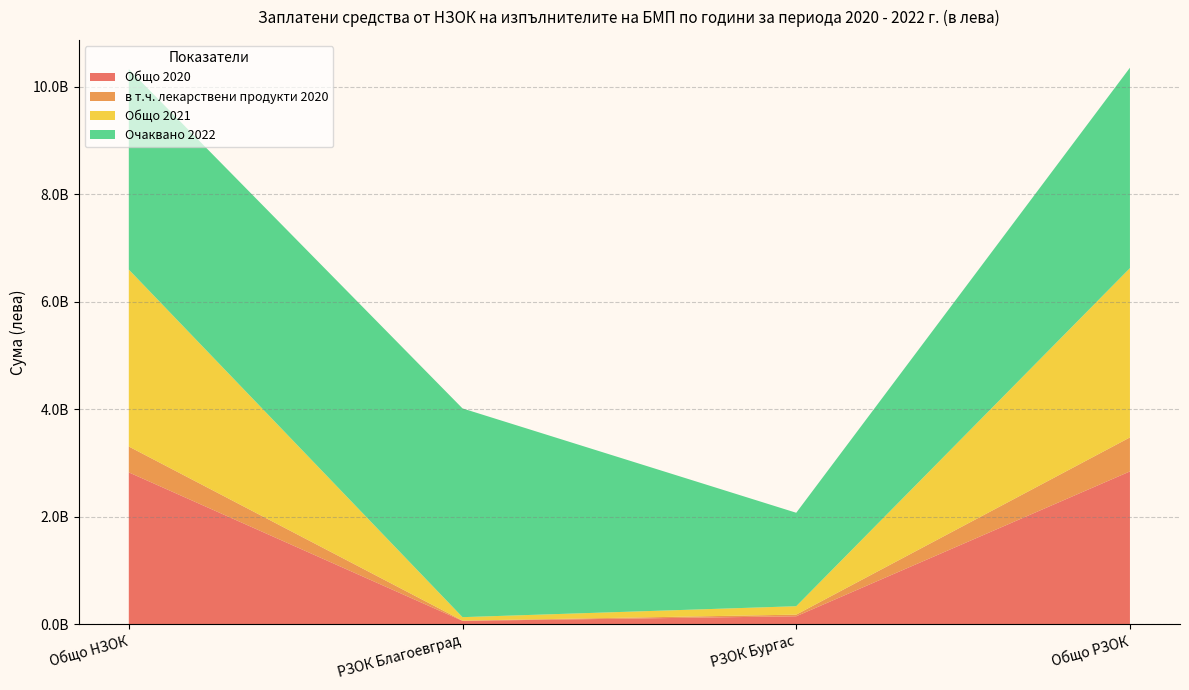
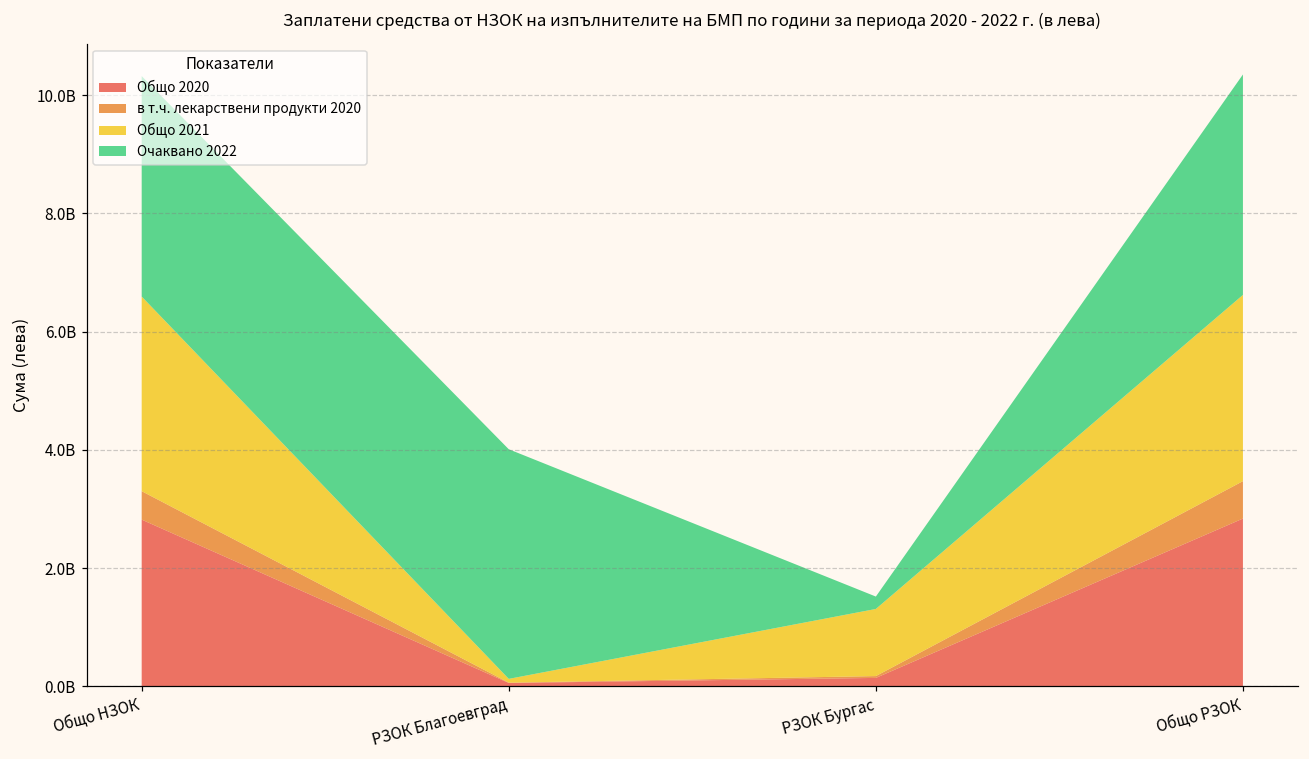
  {
    "Общо 2021": {
      "Общо НЗОК": 3300000000,
      "РЗОК Благоевград": 100000000,
-     "РЗОК Бургас": 200000000,
+     "РЗОК Бургас": 1100000000,
      "Общо РЗОК": 3100000000
    },
    "Очаквано 2022": {
      "РЗОК Благоевград": 3900000000,
-     "РЗОК Бургас": 1700000000,
+     "РЗОК Бургас": 200000000,
      "Общо РЗОК": 3700000000
    }
  }
